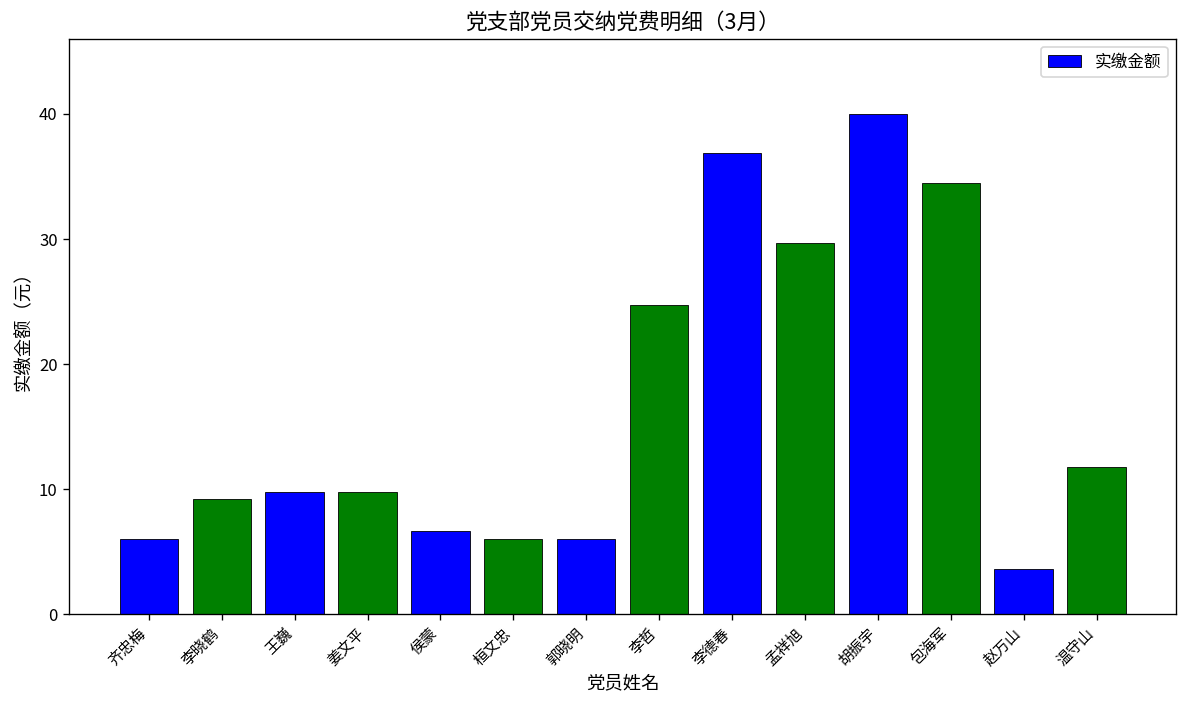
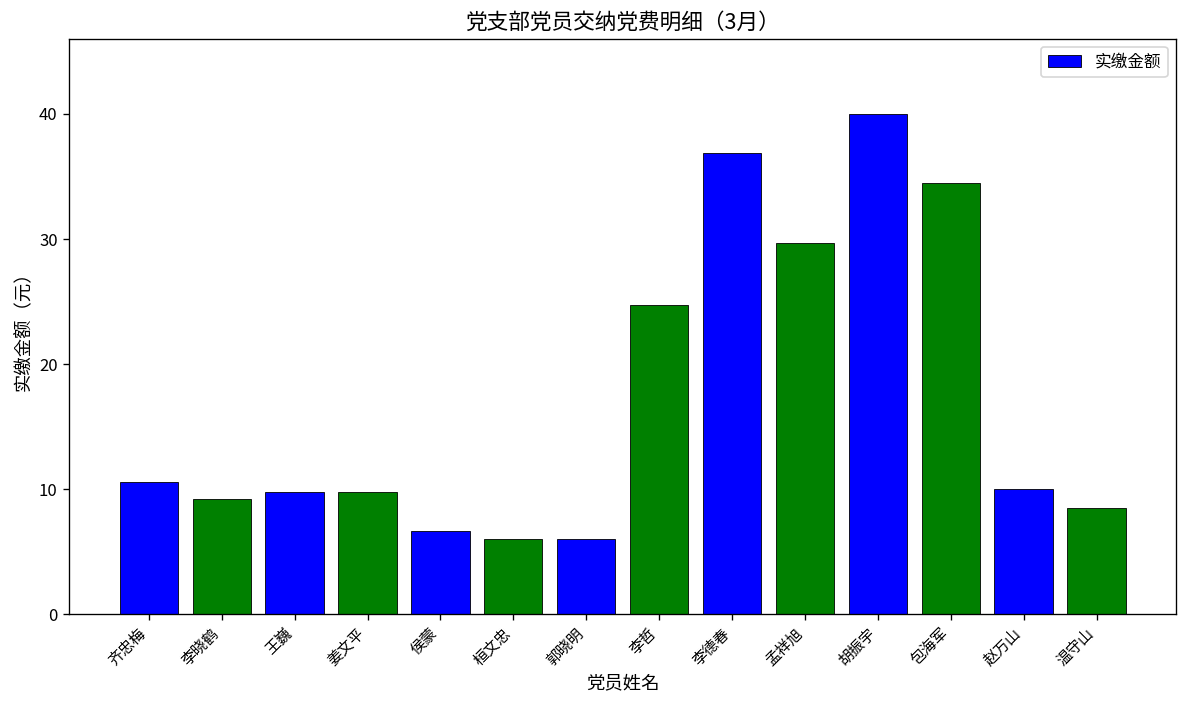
  {
-   "齐忠梅": 6.0,
+   "齐忠梅": 10.6,
    "李晓鹤": 9.2,
    "王巍": 9.8,
    "姜文平": 9.8,
    "侯蒙": 6.7,
    "桓文忠": 6.0,
    "郭晓明": 6.0,
    "李哲": 24.7,
    "李德春": 36.9,
    "孟祥旭": 29.7,
    "胡振宇": 40.0,
    "包海军": 34.5,
-   "赵万山": 3.6,
-   "温守山": 11.8
+   "赵万山": 10.0,
+   "温守山": 8.5
  }
